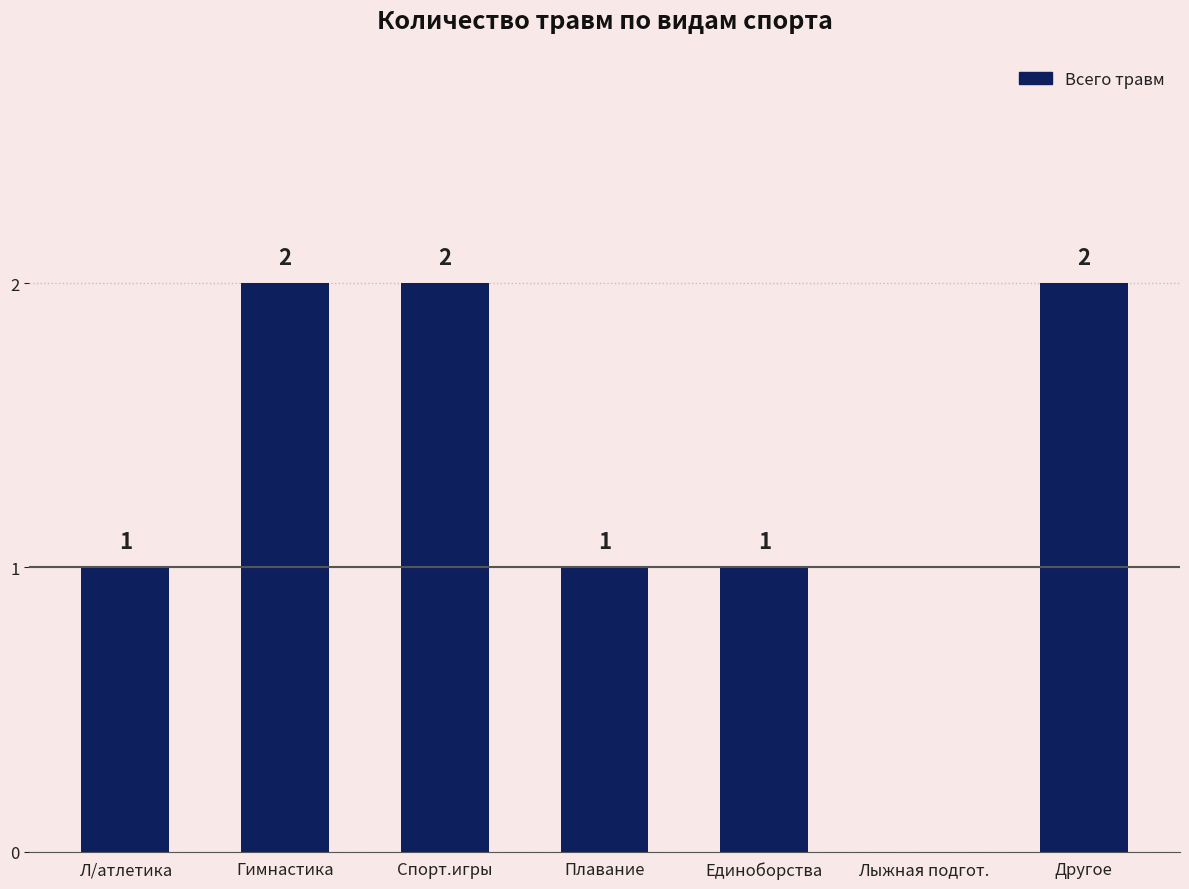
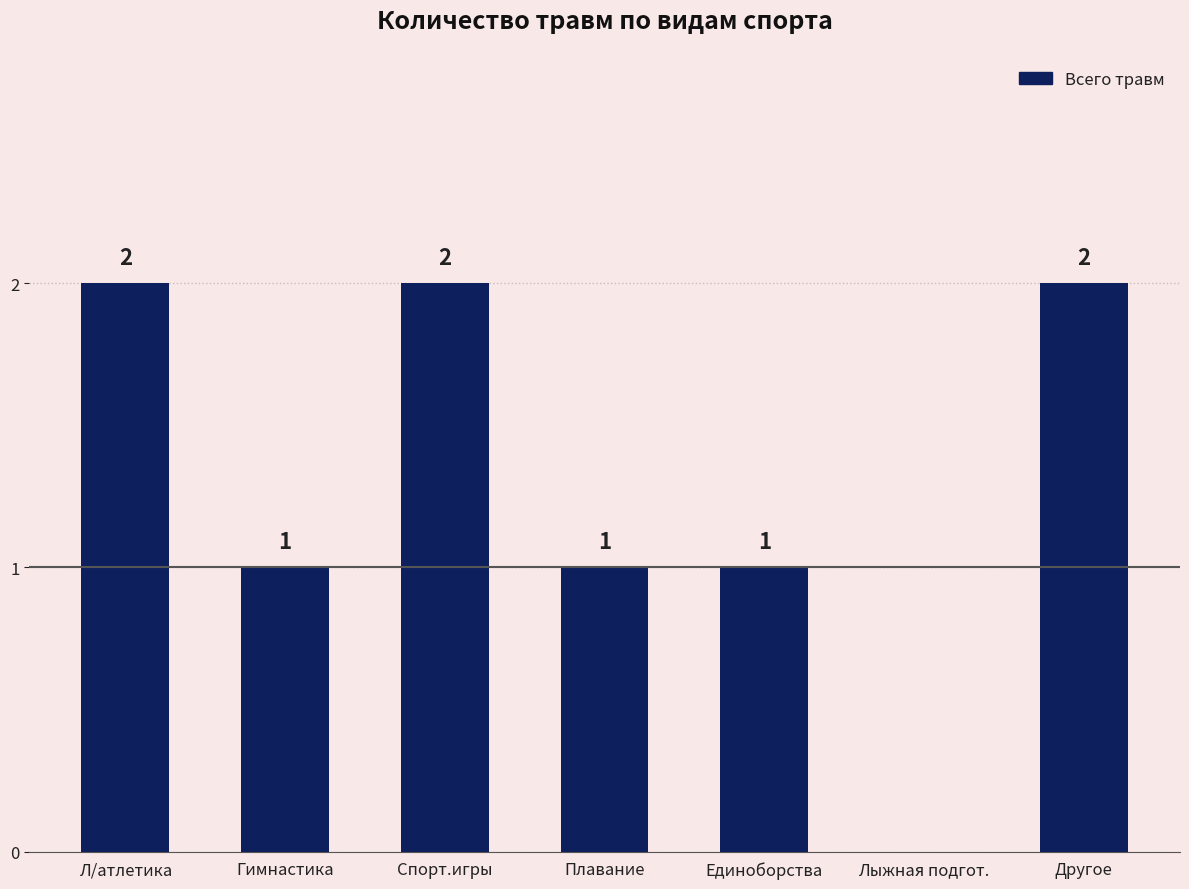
  {
-   "Л/атлетика": 1,
-   "Гимнастика": 2,
+   "Л/атлетика": 2,
+   "Гимнастика": 1,
    "Спорт.игры": 2,
    "Плавание": 1,
    "Единоборства": 1,
    "Другое": 2
  }
